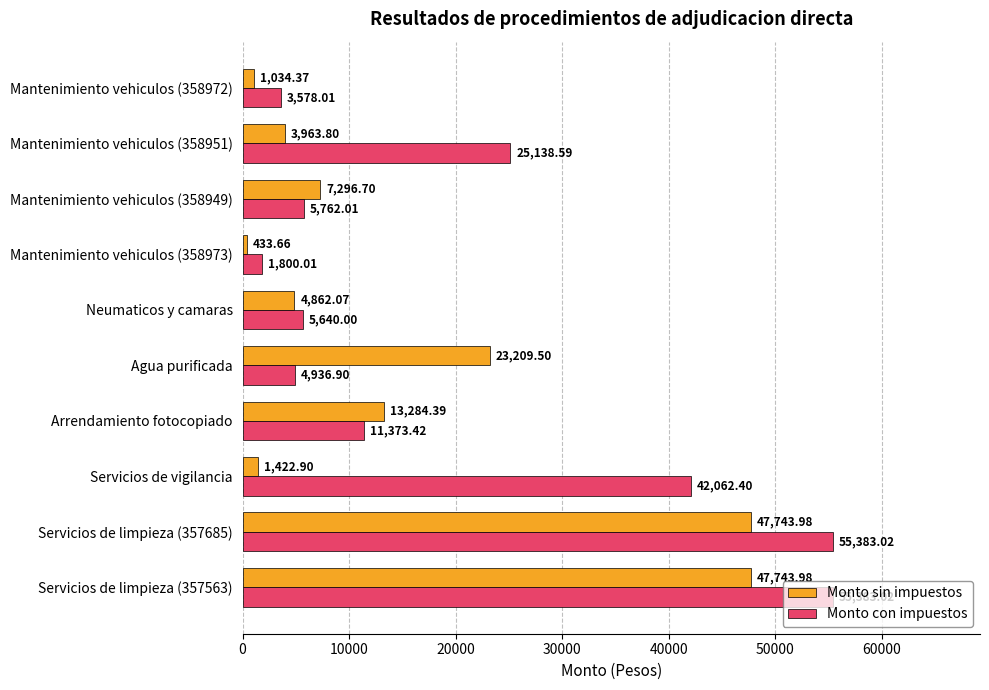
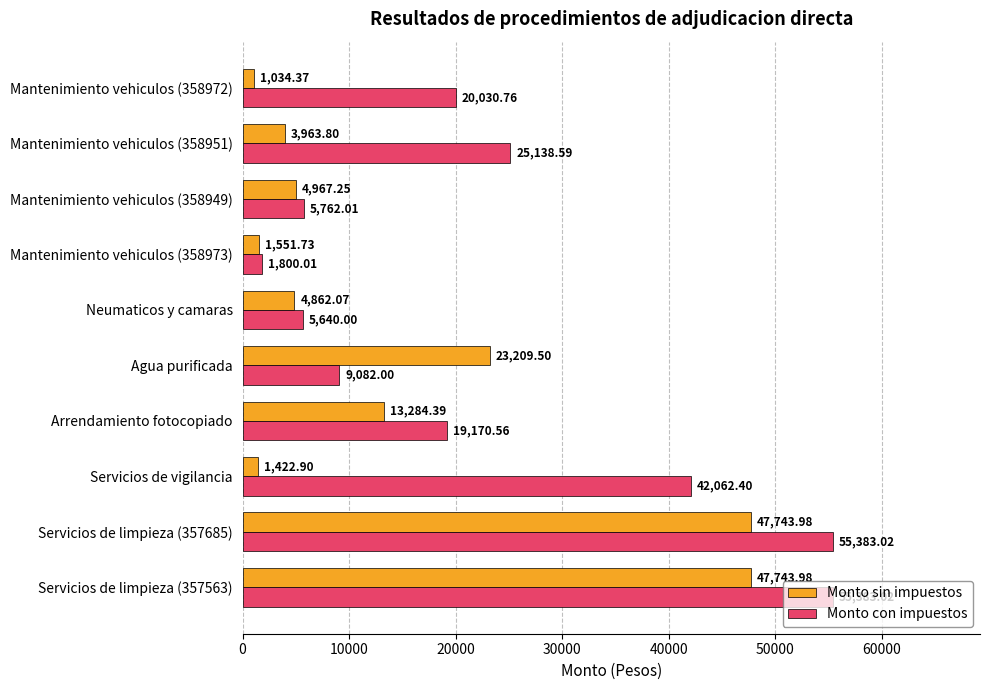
  {
    "Monto sin impuestos": {
      "Mantenimiento vehiculos (358972)": "1,034.37",
      "Mantenimiento vehiculos (358951)": "3,963.80",
-     "Mantenimiento vehiculos (358949)": "7,296.70",
-     "Mantenimiento vehiculos (358973)": "433.66",
+     "Mantenimiento vehiculos (358949)": "4,967.25",
+     "Mantenimiento vehiculos (358973)": "1,551.73",
      "Neumaticos y camaras": "4,862.07",
      "Agua purificada": "23,209.50",
      "Arrendamiento fotocopiado": "13,284.39",
      "Servicios de vigilancia": "1,422.90",
      "Servicios de limpieza (357685)": "47,743.98"
    },
    "Monto con impuestos": {
-     "Mantenimiento vehiculos (358972)": "3,578.01",
+     "Mantenimiento vehiculos (358972)": "20,030.76",
      "Mantenimiento vehiculos (358951)": "25,138.59",
      "Mantenimiento vehiculos (358949)": "5,762.01",
      "Mantenimiento vehiculos (358973)": "1,800.01",
      "Neumaticos y camaras": "5,640.00",
-     "Agua purificada": "4,936.90",
-     "Arrendamiento fotocopiado": "11,373.42",
+     "Agua purificada": "9,082.00",
+     "Arrendamiento fotocopiado": "19,170.56",
      "Servicios de vigilancia": "42,062.40",
      "Servicios de limpieza (357685)": "55,383.02"
    }
  }
